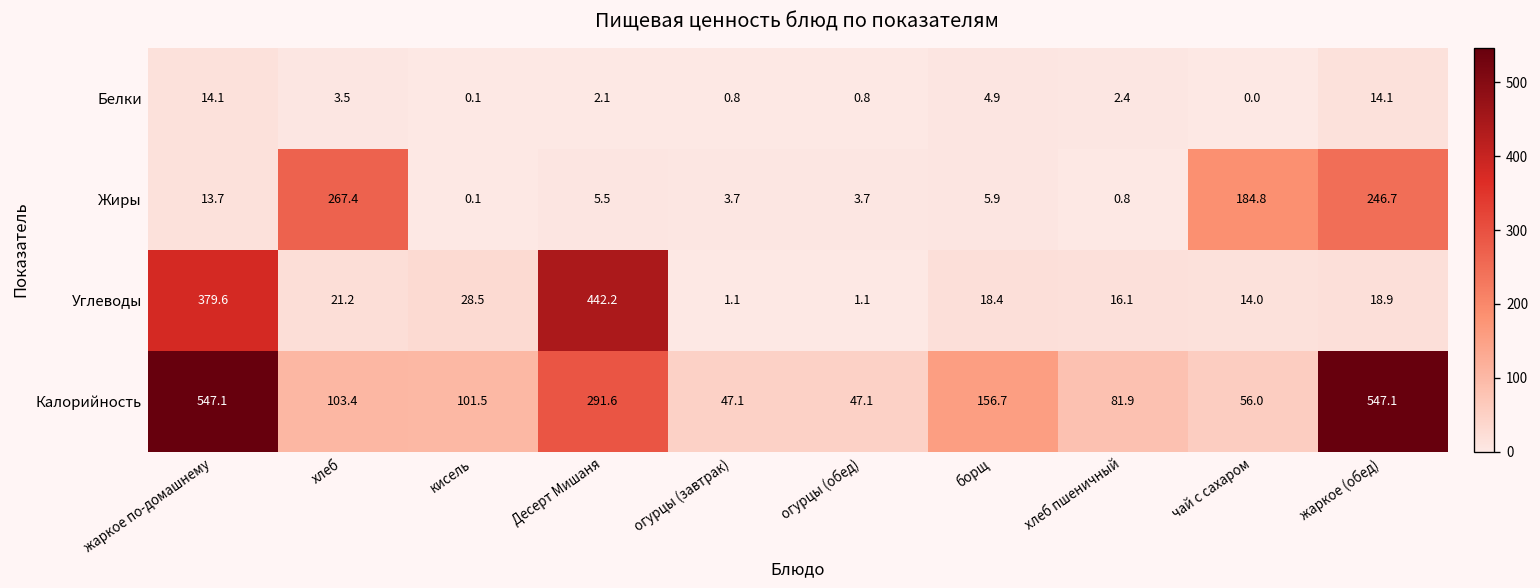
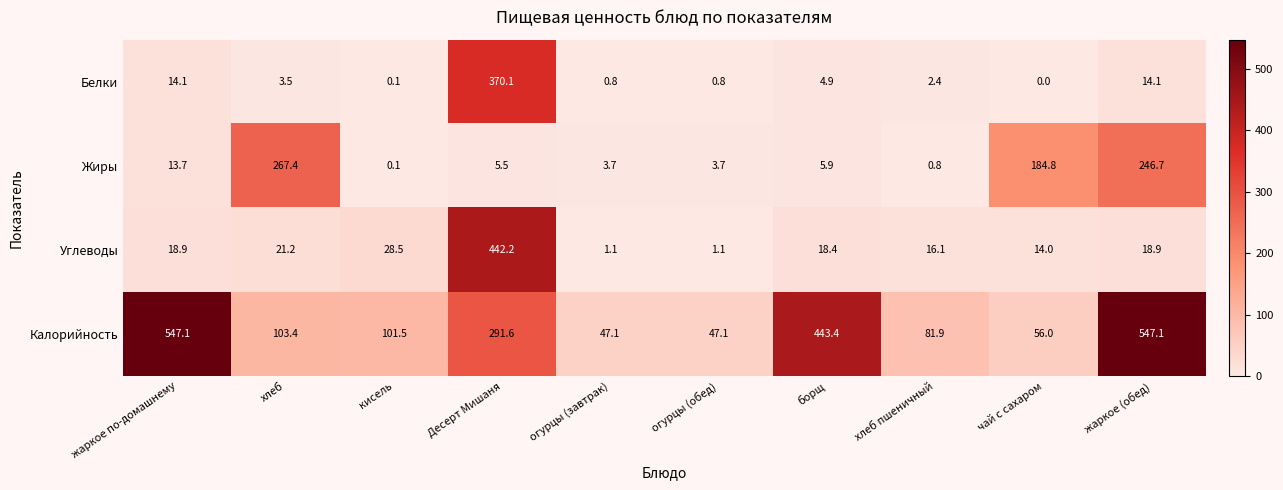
  {
    "Белки": {
      "жаркое по-домашнему": 14.1,
      "хлеб": 3.5,
      "кисель": 0.1,
-     "Десерт Мишаня": 2.1,
+     "Десерт Мишаня": 370.1,
      "огурцы (завтрак)": 0.8,
      "огурцы (обед)": 0.8,
      "борщ": 4.9,
      "хлеб пшеничный": 2.4,
      "чай с сахаром": 0.0,
      "жаркое (обед)": 14.1
    },
    "Жиры": {
      "жаркое по-домашнему": 13.7,
      "хлеб": 267.4,
      "кисель": 0.1,
      "Десерт Мишаня": 5.5,
      "огурцы (завтрак)": 3.7,
      "огурцы (обед)": 3.7,
      "борщ": 5.9,
      "хлеб пшеничный": 0.8,
      "чай с сахаром": 184.8,
      "жаркое (обед)": 246.7
    },
    "Углеводы": {
-     "жаркое по-домашнему": 379.6,
+     "жаркое по-домашнему": 18.9,
      "хлеб": 21.2,
      "кисель": 28.5,
      "Десерт Мишаня": 442.2,
      "огурцы (завтрак)": 1.1,
      "огурцы (обед)": 1.1,
      "борщ": 18.4,
      "хлеб пшеничный": 16.1,
      "чай с сахаром": 14.0,
      "жаркое (обед)": 18.9
    },
    "Калорийность": {
      "жаркое по-домашнему": 547.1,
      "хлеб": 103.4,
      "кисель": 101.5,
      "Десерт Мишаня": 291.6,
      "огурцы (завтрак)": 47.1,
      "огурцы (обед)": 47.1,
-     "борщ": 156.7,
+     "борщ": 443.4,
      "хлеб пшеничный": 81.9,
      "чай с сахаром": 56.0,
      "жаркое (обед)": 547.1
    }
  }
